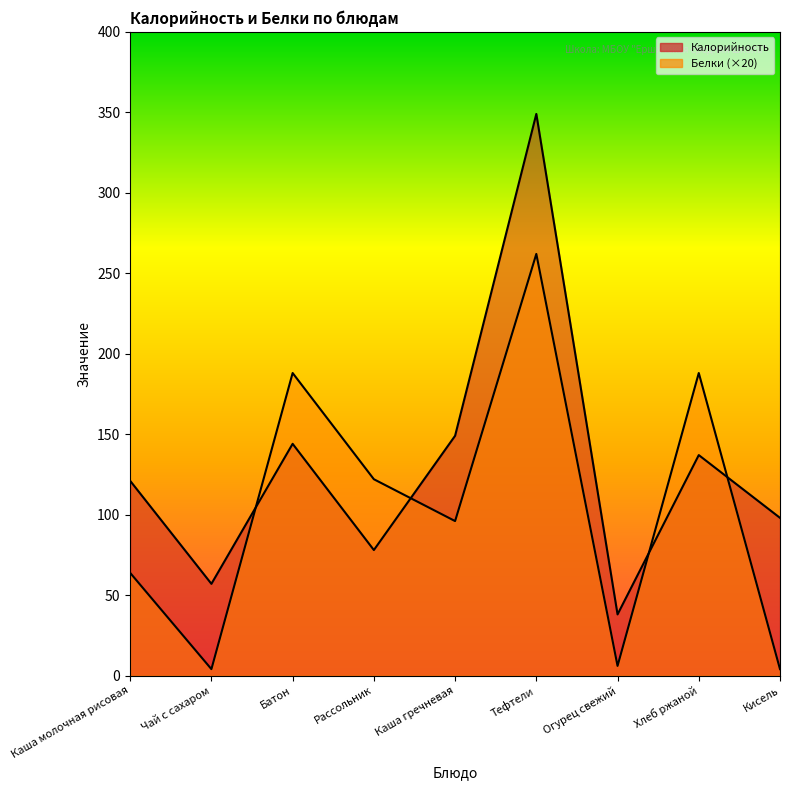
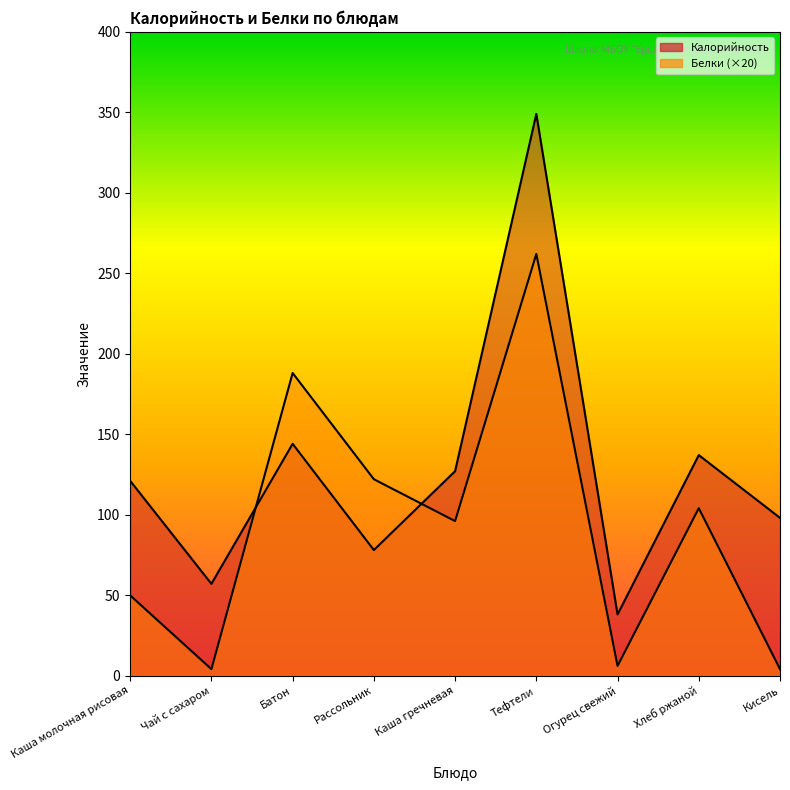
  {
    "Калорийность": {
      "Каша молочная рисовая": 121,
      "Чай с сахаром": 57,
      "Батон": 144,
      "Рассольник": 78,
-     "Каша гречневая": 149,
+     "Каша гречневая": 127,
      "Тефтели": 349,
      "Огурец свежий": 38,
      "Хлеб ржаной": 137,
      "Кисель": 98
    },
    "Белки (×20)": {
-     "Каша молочная рисовая": 64,
+     "Каша молочная рисовая": 50,
      "Чай с сахаром": 4,
      "Батон": 188,
      "Рассольник": 122,
      "Каша гречневая": 96,
      "Тефтели": 262,
      "Огурец свежий": 6,
-     "Хлеб ржаной": 188,
+     "Хлеб ржаной": 104,
      "Кисель": 4
    }
  }
